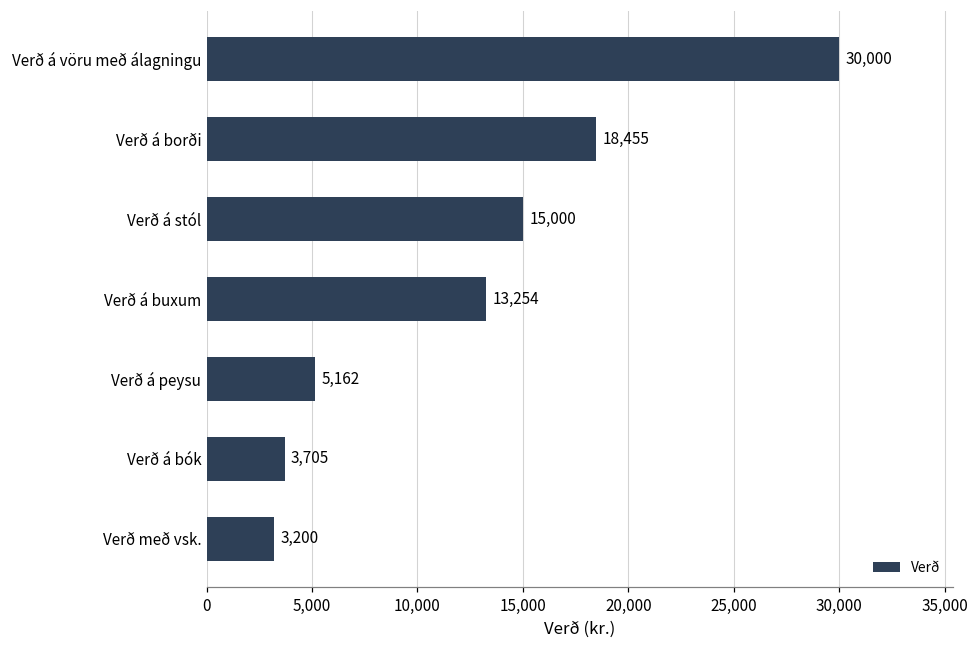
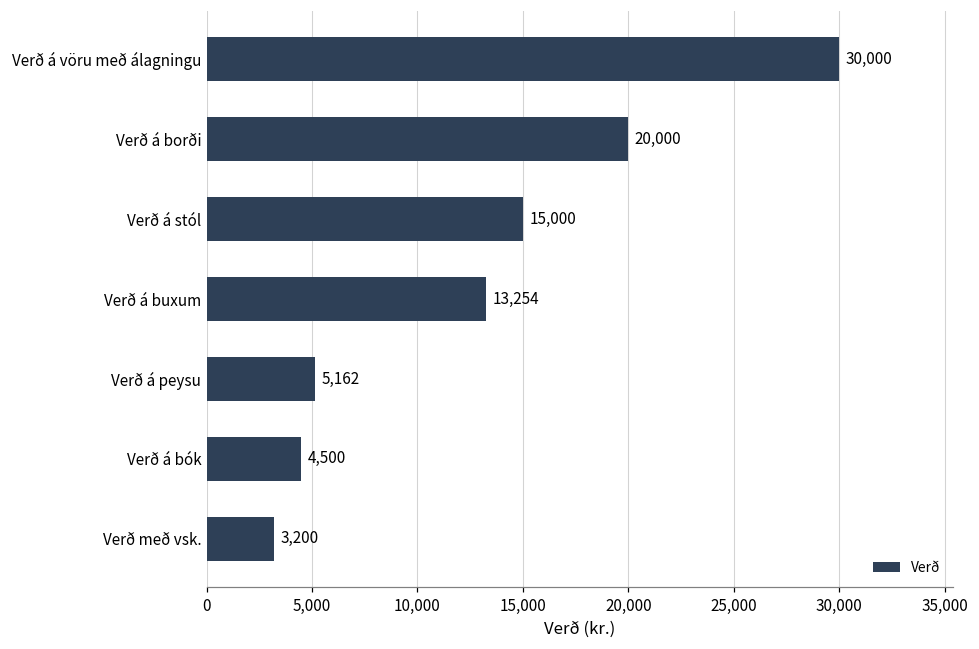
  {
    "Verð á vöru með álagningu": "30,000",
-   "Verð á borði": "18,455",
+   "Verð á borði": "20,000",
    "Verð á stól": "15,000",
    "Verð á buxum": "13,254",
    "Verð á peysu": "5,162",
-   "Verð á bók": "3,705",
+   "Verð á bók": "4,500",
    "Verð með vsk.": "3,200"
  }
